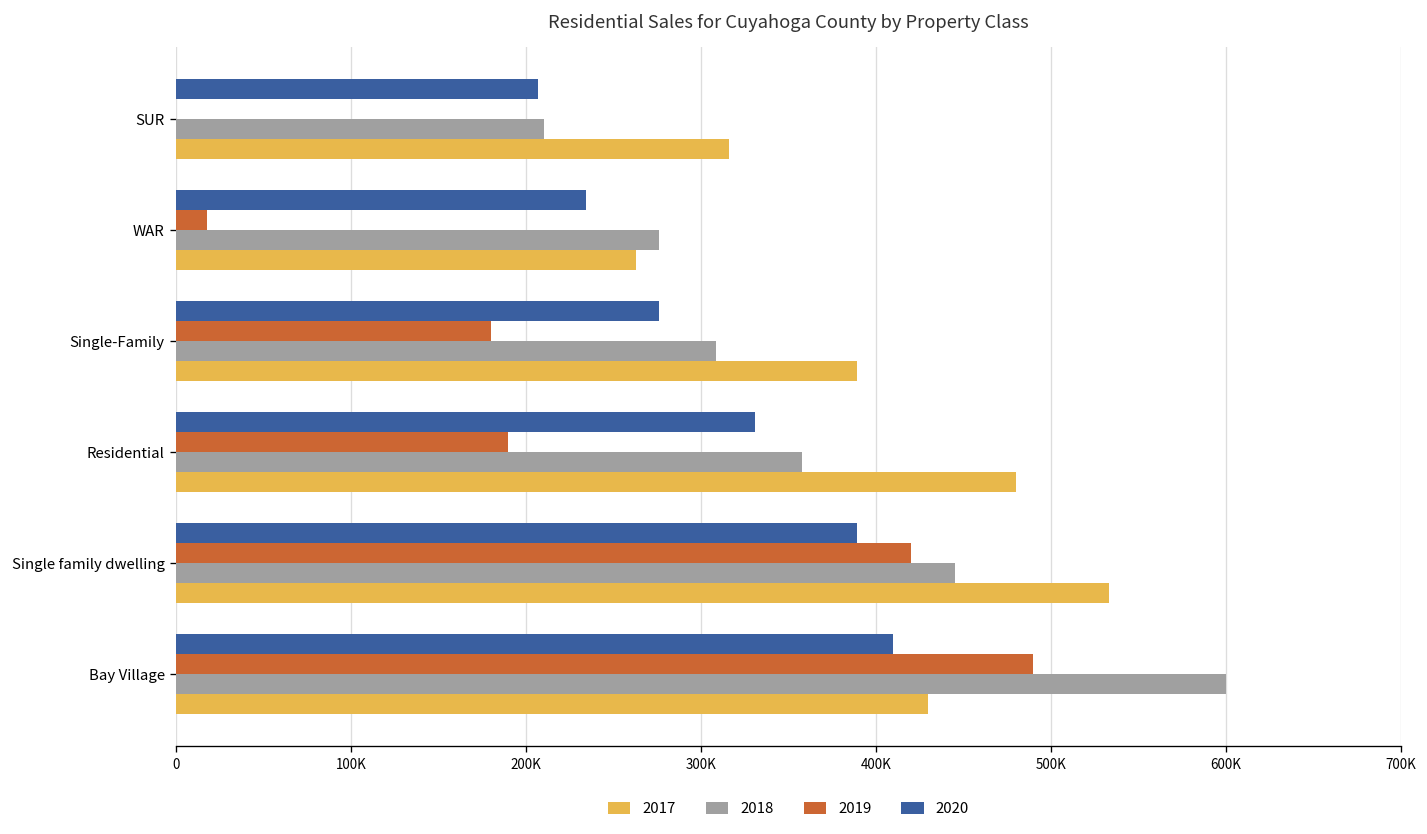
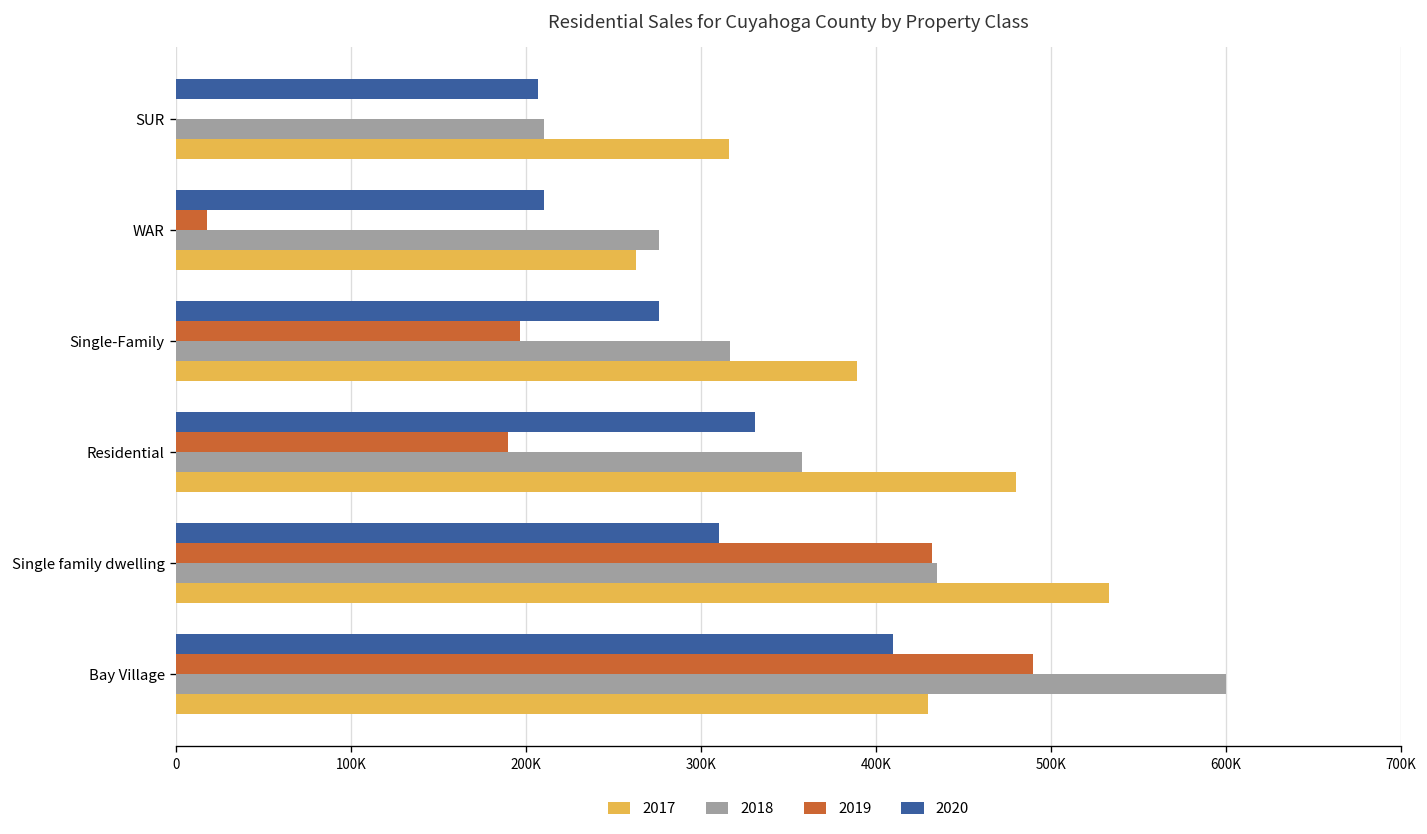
  {
    "2017": {
      "SUR": 316000,
      "WAR": 263000,
      "Single-Family": 389000,
      "Residential": 480000,
      "Single family dwelling": 534000,
      "Bay Village": 430000
    },
    "2018": {
      "SUR": 210000,
      "WAR": 276000,
-     "Single-Family": 309000,
+     "Single-Family": 317000,
      "Residential": 358000,
-     "Single family dwelling": 445000,
+     "Single family dwelling": 435000,
      "Bay Village": 600000
    },
    "2019": {
      "SUR": 0,
      "WAR": 18000,
-     "Single-Family": 180000,
+     "Single-Family": 196000,
      "Residential": 190000,
-     "Single family dwelling": 420000,
+     "Single family dwelling": 432000,
      "Bay Village": 490000
    },
    "2020": {
      "SUR": 207000,
-     "WAR": 234000,
+     "WAR": 210000,
      "Single-Family": 276000,
      "Residential": 331000,
-     "Single family dwelling": 389000,
+     "Single family dwelling": 310000,
      "Bay Village": 410000
    }
  }
